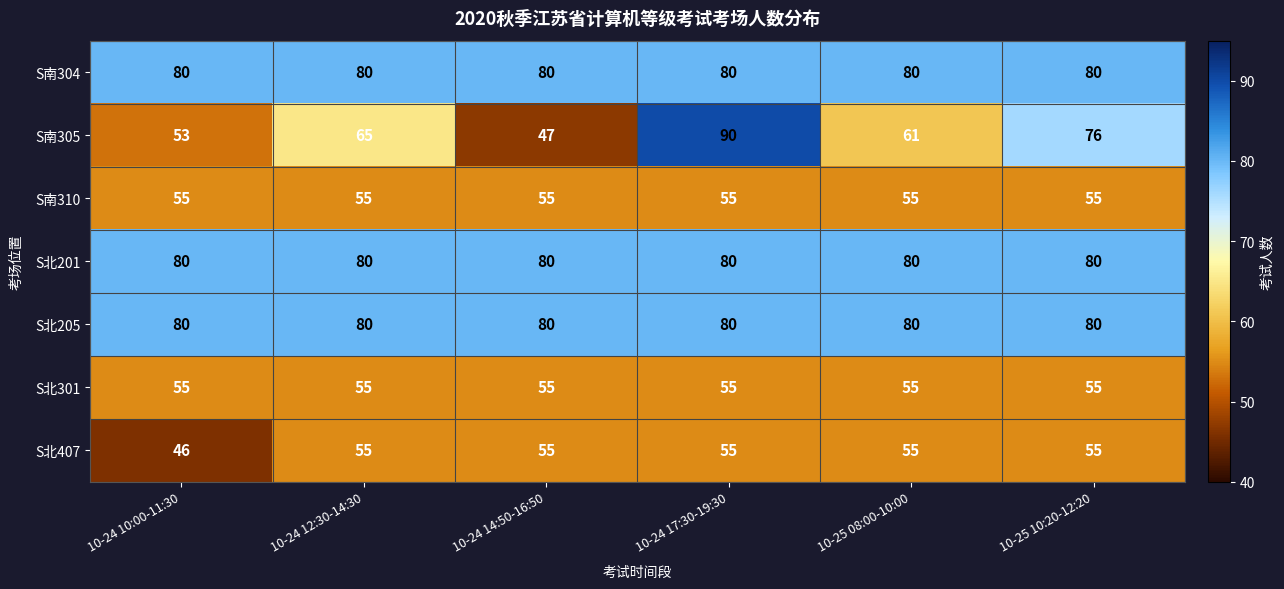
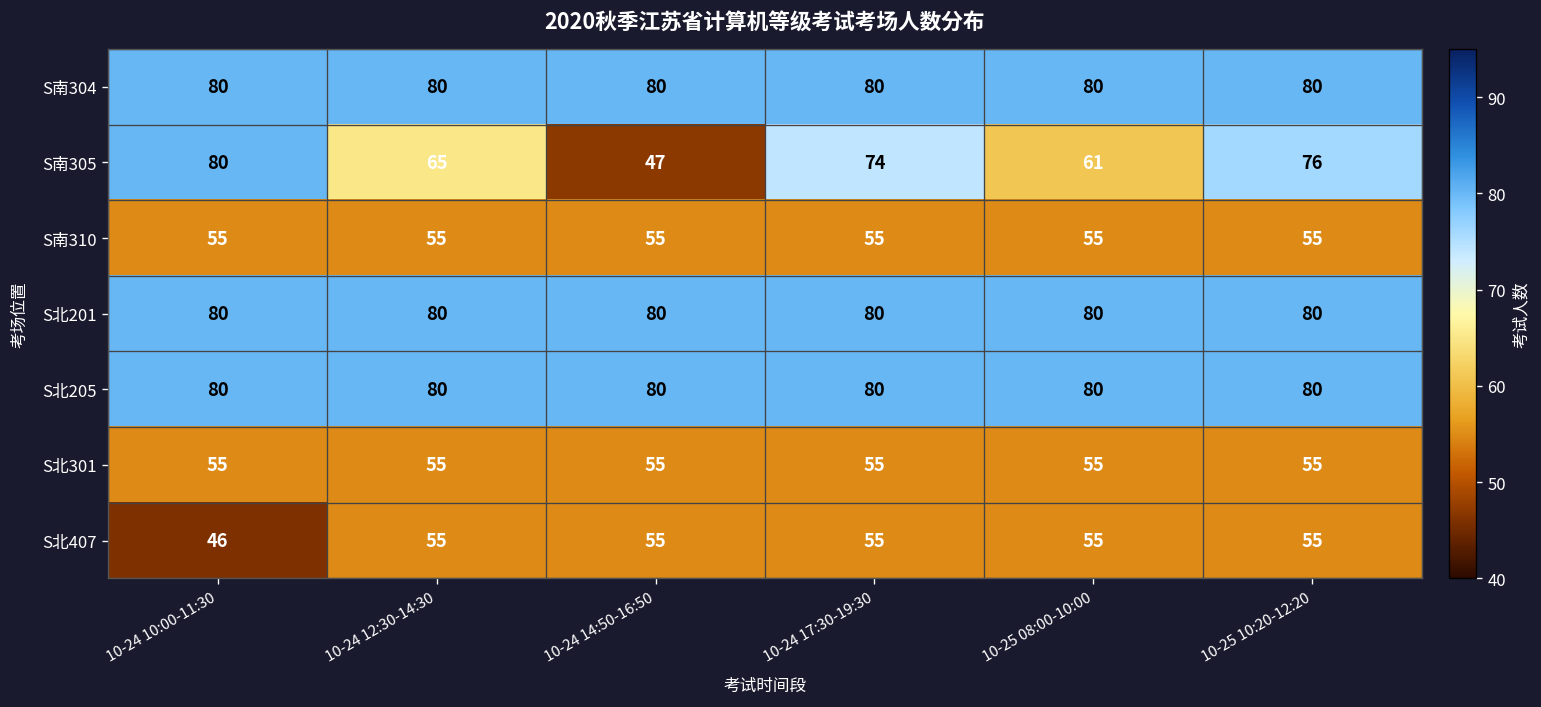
  {
    "S南304": {
      "10-24 10:00-11:30": 80,
      "10-24 12:30-14:30": 80,
      "10-24 14:50-16:50": 80,
      "10-24 17:30-19:30": 80,
      "10-25 08:00-10:00": 80,
      "10-25 10:20-12:20": 80
    },
    "S南305": {
-     "10-24 10:00-11:30": 53,
+     "10-24 10:00-11:30": 80,
      "10-24 12:30-14:30": 65,
      "10-24 14:50-16:50": 47,
-     "10-24 17:30-19:30": 90,
+     "10-24 17:30-19:30": 74,
      "10-25 08:00-10:00": 61,
      "10-25 10:20-12:20": 76
    },
    "S南310": {
      "10-24 10:00-11:30": 55,
      "10-24 12:30-14:30": 55,
      "10-24 14:50-16:50": 55,
      "10-24 17:30-19:30": 55,
      "10-25 08:00-10:00": 55,
      "10-25 10:20-12:20": 55
    },
    "S北201": {
      "10-24 10:00-11:30": 80,
      "10-24 12:30-14:30": 80,
      "10-24 14:50-16:50": 80,
      "10-24 17:30-19:30": 80,
      "10-25 08:00-10:00": 80,
      "10-25 10:20-12:20": 80
    },
    "S北205": {
      "10-24 10:00-11:30": 80,
      "10-24 12:30-14:30": 80,
      "10-24 14:50-16:50": 80,
      "10-24 17:30-19:30": 80,
      "10-25 08:00-10:00": 80,
      "10-25 10:20-12:20": 80
    },
    "S北301": {
      "10-24 10:00-11:30": 55,
      "10-24 12:30-14:30": 55,
      "10-24 14:50-16:50": 55,
      "10-24 17:30-19:30": 55,
      "10-25 08:00-10:00": 55,
      "10-25 10:20-12:20": 55
    },
    "S北407": {
      "10-24 10:00-11:30": 46,
      "10-24 12:30-14:30": 55,
      "10-24 14:50-16:50": 55,
      "10-24 17:30-19:30": 55,
      "10-25 08:00-10:00": 55,
      "10-25 10:20-12:20": 55
    }
  }
